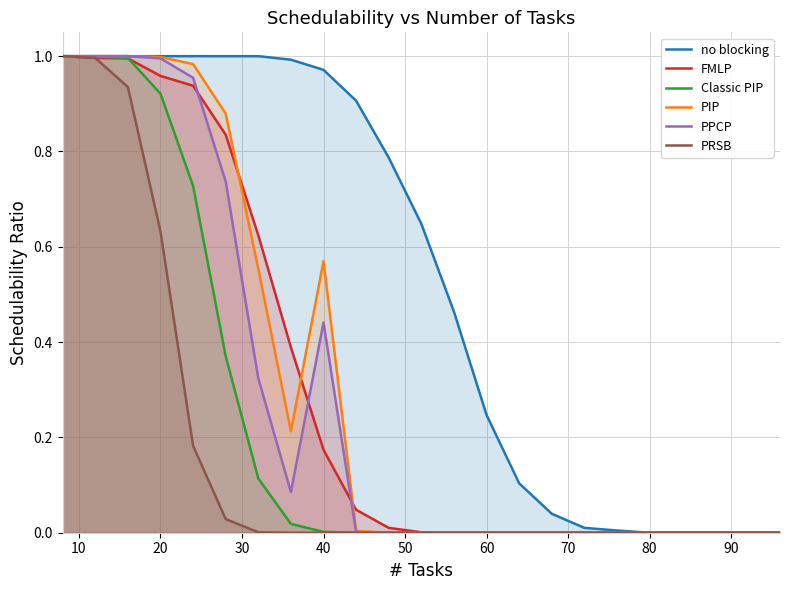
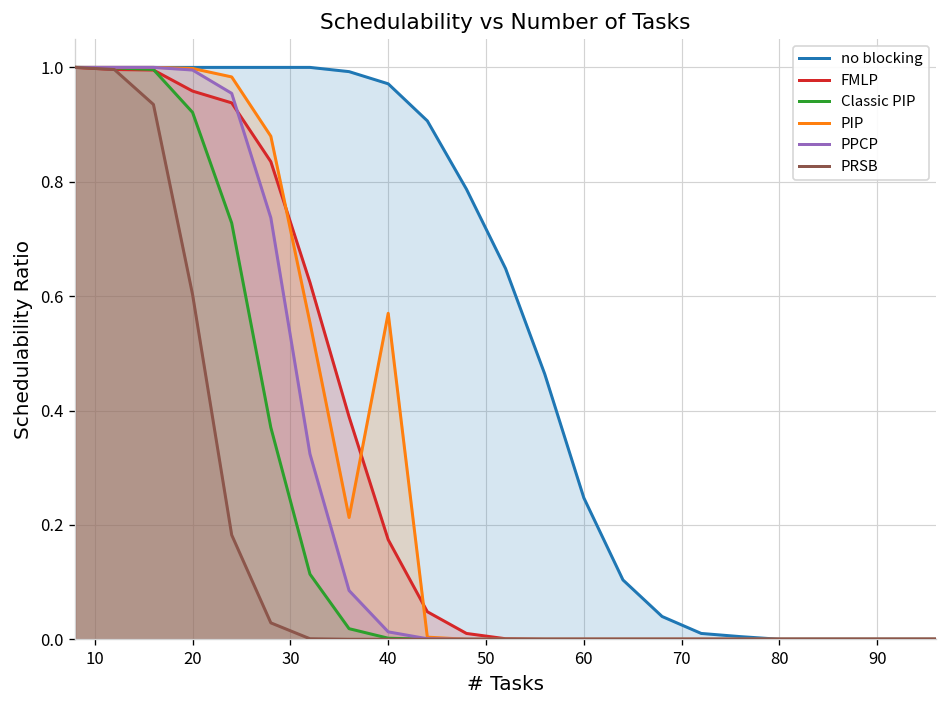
  {
    "no blocking": {
      "40": 0.97,
      "60": 0.25
    },
    "FMLP": {
      "20": 0.96,
      "40": 0.17
    },
    "Classic PIP": {
      "20": 0.92
    },
    "PIP": {
      "40": 0.57
    },
    "PPCP": {
-     "40": 0.44
+     "40": 0.01
    },
    "PRSB": {
-     "20": 0.63
+     "20": 0.60
    }
  }
